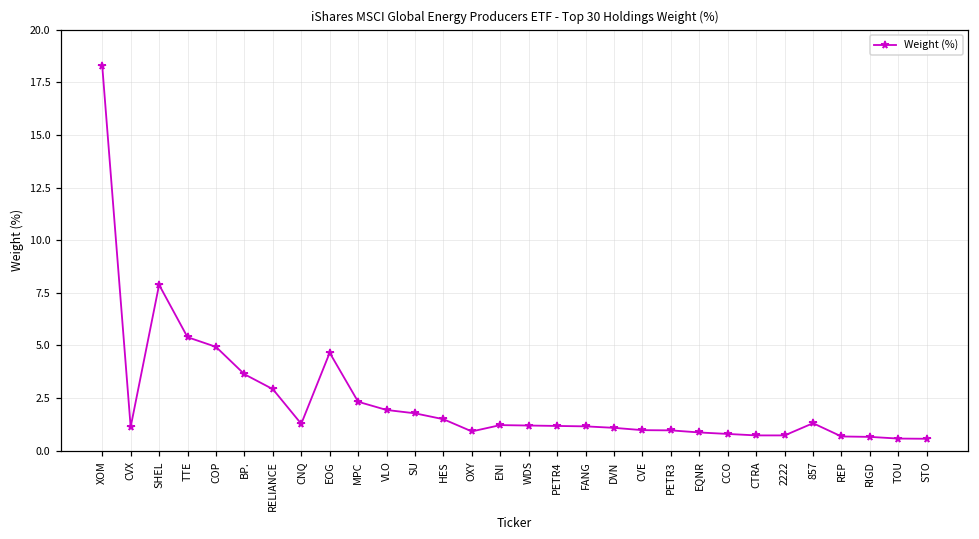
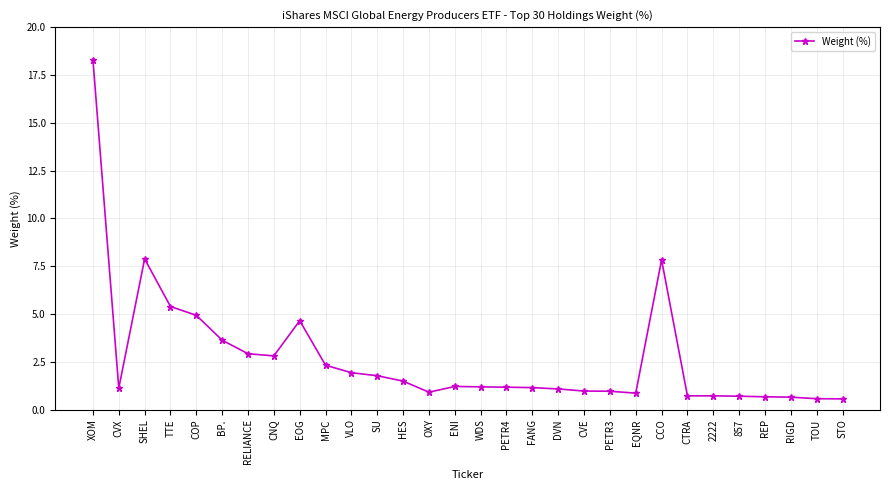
  {
    "XOM": 18.3,
    "CVX": 1.1,
    "SHEL": 7.9,
    "TTE": 5.4,
    "COP": 4.9,
    "BP.": 3.6,
    "RELIANCE": 2.9,
-   "CNQ": 1.3,
+   "CNQ": 2.8,
    "EOG": 4.7,
    "MPC": 2.3,
    "VLO": 1.9,
    "SU": 1.8,
    "HES": 1.5,
    "OXY": 0.9,
    "ENI": 1.2,
    "WDS": 1.2,
    "PETR4": 1.2,
    "FANG": 1.2,
    "DVN": 1.1,
    "CVE": 1.0,
    "PETR3": 1.0,
    "EQNR": 0.9,
-   "CCO": 0.8,
+   "CCO": 7.8,
    "CTRA": 0.7,
    "2222": 0.7,
-   "857": 1.3,
+   "857": 0.7,
    "REP": 0.7,
    "RIGD": 0.7,
    "TOU": 0.6,
    "STO": 0.6
  }
